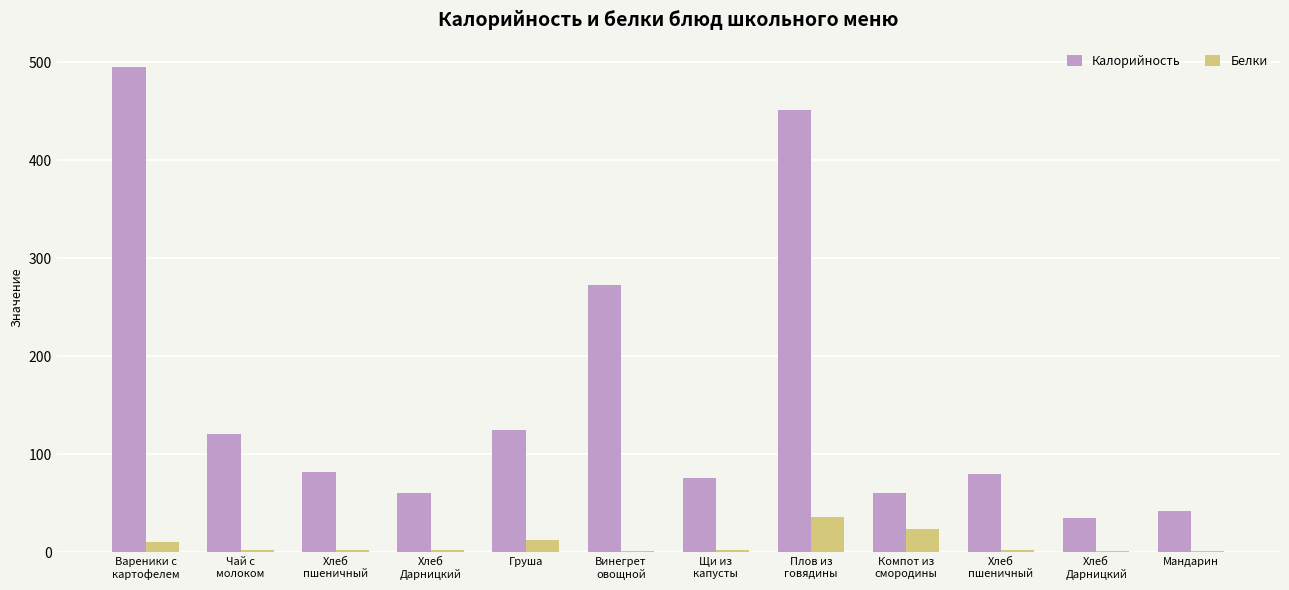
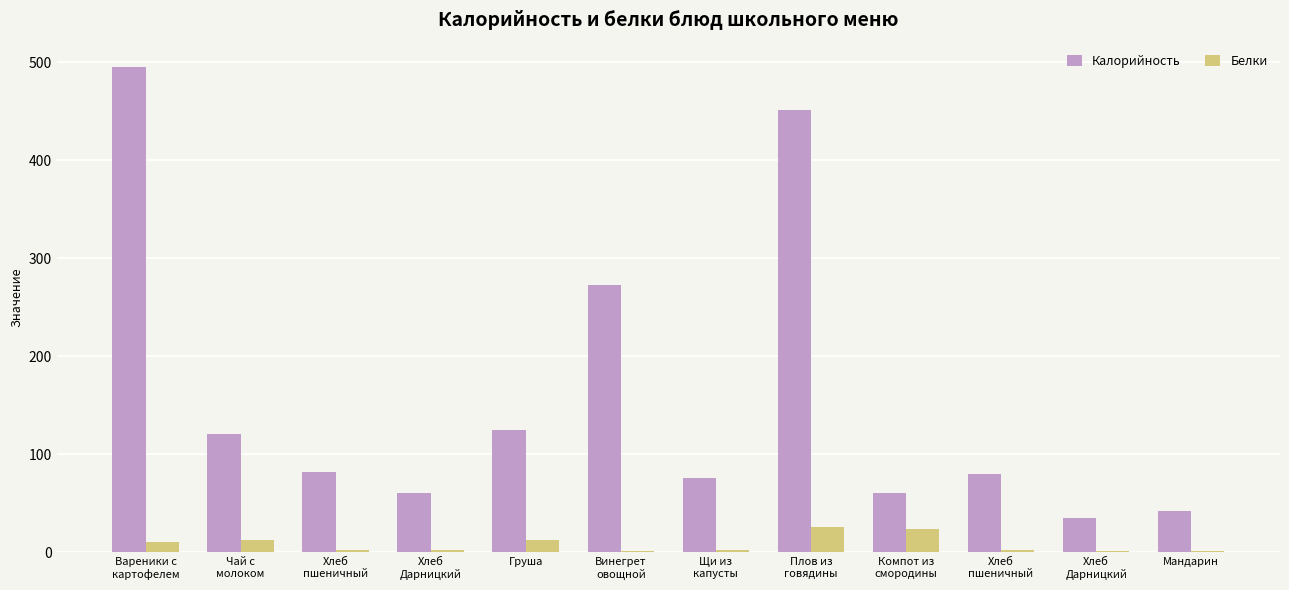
  {
    "Калорийность": {
      "Вареники с картофелем": 500,
      "Чай с молоком": 120,
      "Груша": 120,
      "Винегрет овощной": 270,
      "Щи из капусты": 80,
      "Плов из говядины": 450,
      "Компот из смородины": 60,
      "Мандарин": 40
    },
    "Белки": {
      "Вареники с картофелем": 10,
-     "Чай с молоком": 0,
+     "Чай с молоком": 10,
      "Груша": 10,
-     "Плов из говядины": 40,
+     "Плов из говядины": 30,
      "Компот из смородины": 20
    }
  }
